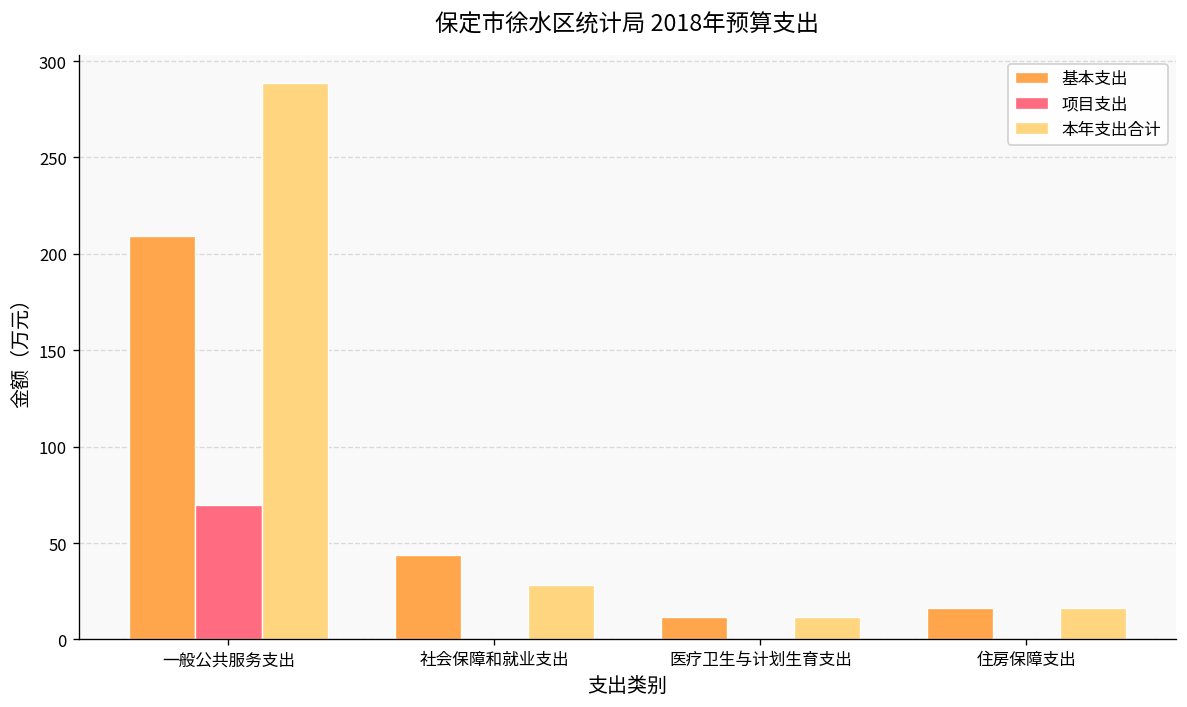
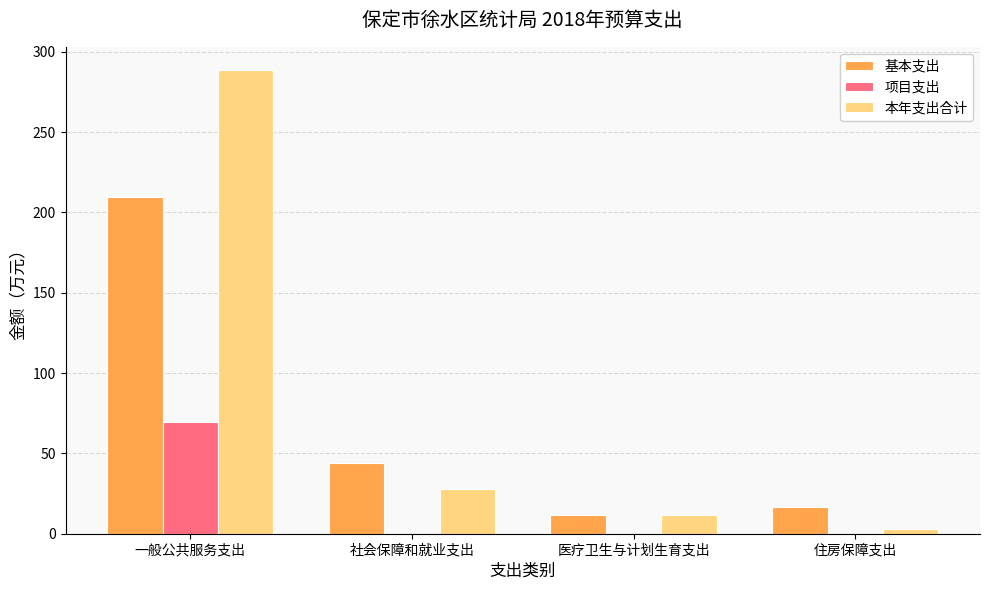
  {
    "基本支出": {
      "一般公共服务支出": 210,
      "社会保障和就业支出": 44,
      "医疗卫生与计划生育支出": 12,
      "住房保障支出": 17
    },
    "项目支出": {
      "一般公共服务支出": 70,
      "社会保障和就业支出": 0,
      "医疗卫生与计划生育支出": 0,
      "住房保障支出": 0
    },
    "本年支出合计": {
      "一般公共服务支出": 289,
      "社会保障和就业支出": 28,
      "医疗卫生与计划生育支出": 12,
-     "住房保障支出": 17
+     "住房保障支出": 3
    }
  }
